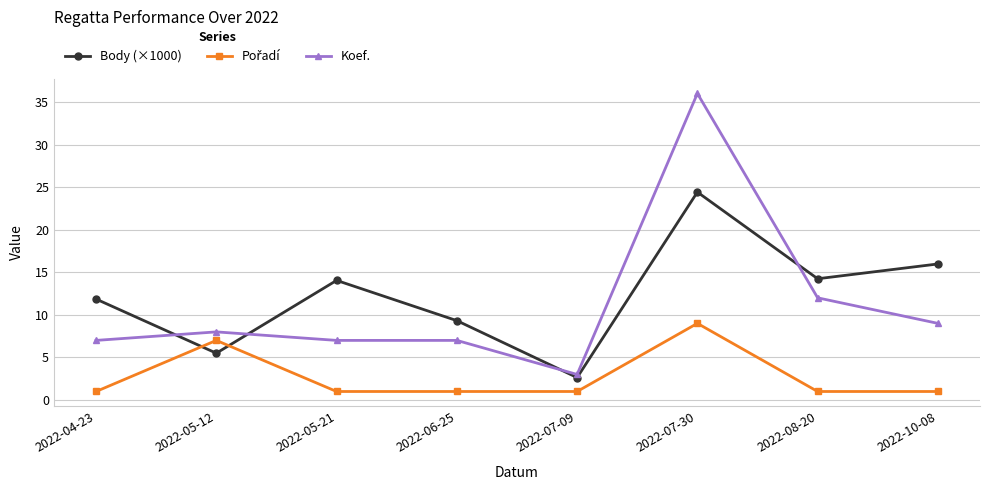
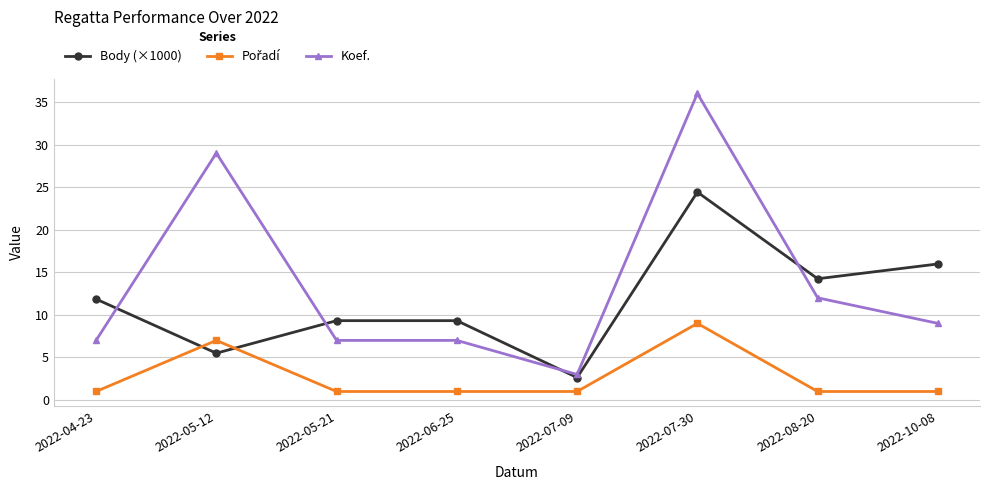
  {
    "Body (×1000)": {
      "2022-04-23": 12,
      "2022-05-12": 5,
-     "2022-05-21": 14,
+     "2022-05-21": 9,
      "2022-06-25": 9,
      "2022-07-09": 3,
      "2022-07-30": 24,
      "2022-08-20": 14,
      "2022-10-08": 16
    },
    "Pořadí": {
      "2022-04-23": 1,
      "2022-05-12": 7,
      "2022-05-21": 1,
      "2022-06-25": 1,
      "2022-07-09": 1,
      "2022-07-30": 9,
      "2022-08-20": 1,
      "2022-10-08": 1
    },
    "Koef.": {
      "2022-04-23": 7,
-     "2022-05-12": 8,
+     "2022-05-12": 29,
      "2022-05-21": 7,
      "2022-06-25": 7,
      "2022-07-09": 3,
      "2022-07-30": 36,
      "2022-08-20": 12,
      "2022-10-08": 9
    }
  }
